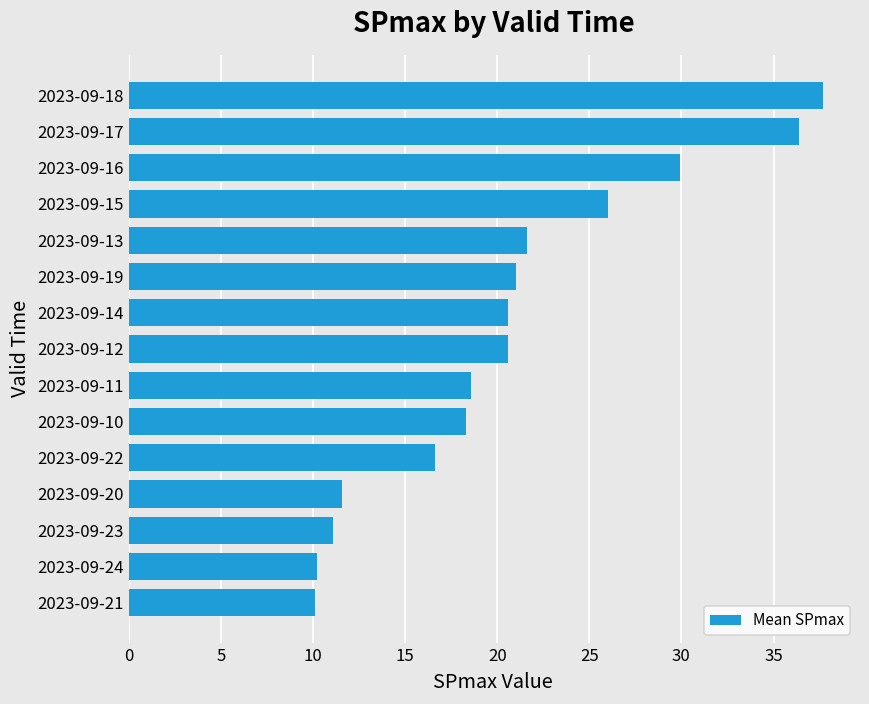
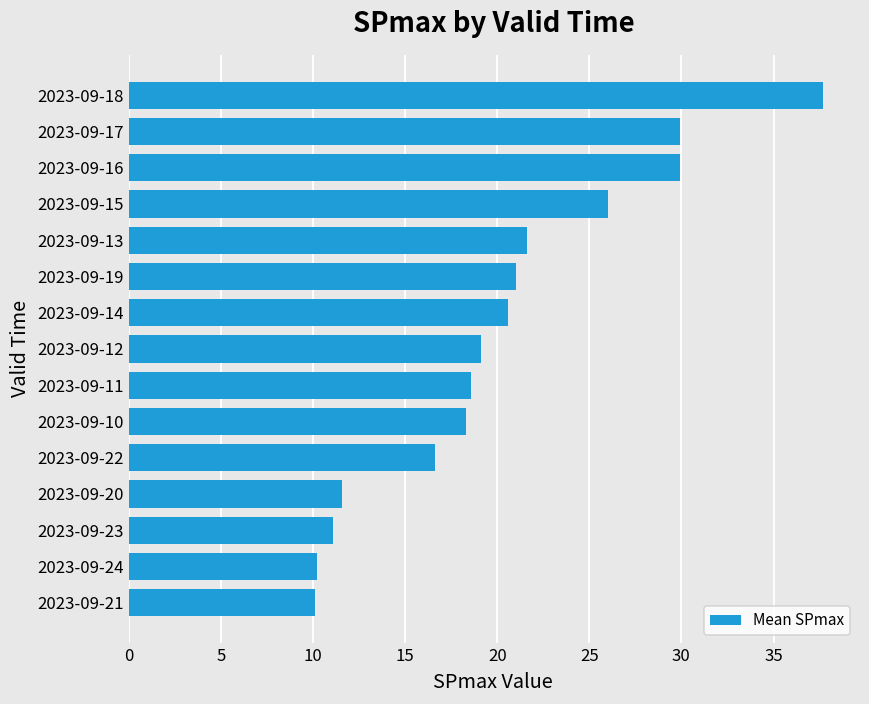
  {
    "2023-09-18": 37.7,
-   "2023-09-17": 36.4,
+   "2023-09-17": 29.9,
    "2023-09-16": 29.9,
    "2023-09-15": 26.0,
    "2023-09-13": 21.6,
    "2023-09-19": 21.0,
    "2023-09-14": 20.6,
-   "2023-09-12": 20.6,
+   "2023-09-12": 19.1,
    "2023-09-11": 18.6,
    "2023-09-10": 18.3,
    "2023-09-22": 16.6,
    "2023-09-20": 11.6,
    "2023-09-23": 11.1,
    "2023-09-24": 10.2,
    "2023-09-21": 10.1
  }
